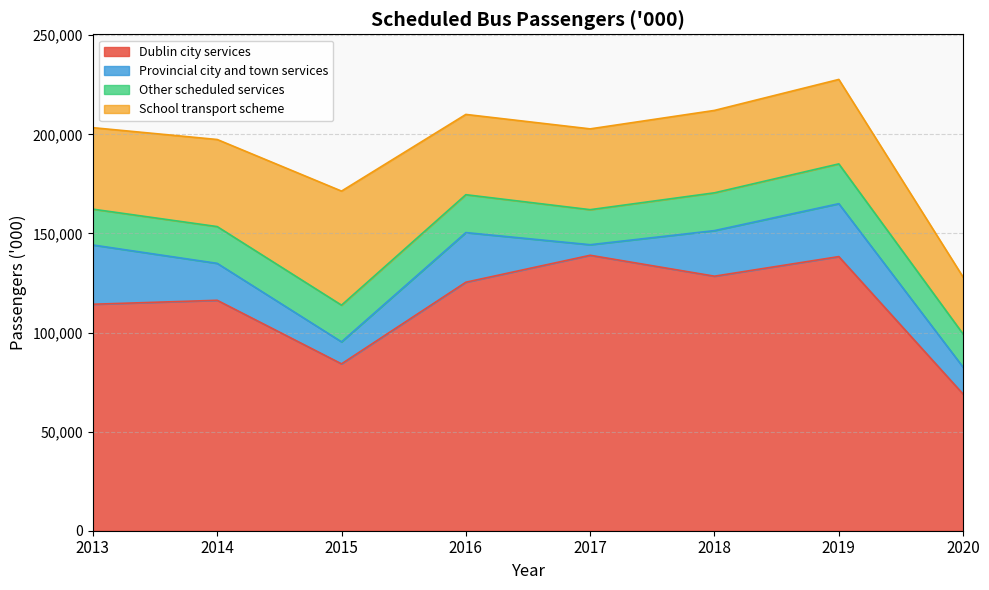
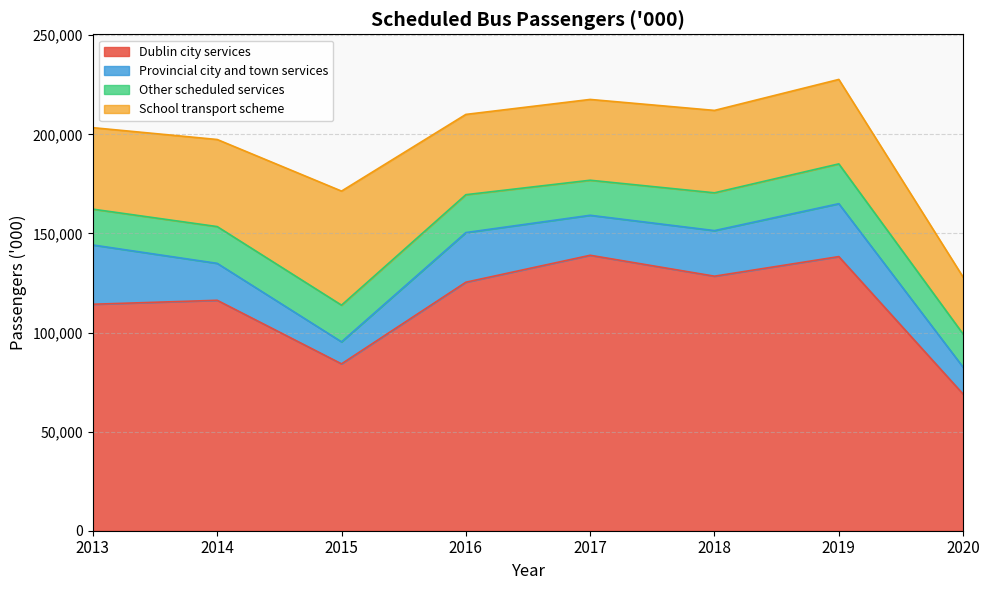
  {
    "Dublin city services": {
      "2013": "114,000",
      "2014": "116,000",
      "2015": "84,000",
      "2016": "125,000",
      "2017": "139,000",
      "2018": "128,000",
      "2019": "138,000",
      "2020": "69,000"
    },
    "Provincial city and town services": {
      "2013": "30,000",
      "2014": "19,000",
      "2015": "11,000",
      "2016": "25,000",
-     "2017": "5,000",
+     "2017": "20,000",
      "2018": "23,000",
      "2019": "27,000",
      "2020": "14,000"
    },
    "Other scheduled services": {
      "2013": "18,000",
      "2014": "19,000",
      "2015": "19,000",
      "2016": "19,000",
      "2017": "18,000",
      "2018": "19,000",
      "2019": "20,000",
      "2020": "17,000"
    },
    "School transport scheme": {
      "2013": "41,000",
      "2014": "44,000",
      "2015": "58,000",
      "2016": "41,000",
      "2017": "41,000",
      "2018": "42,000",
      "2019": "43,000",
      "2020": "29,000"
    }
  }
